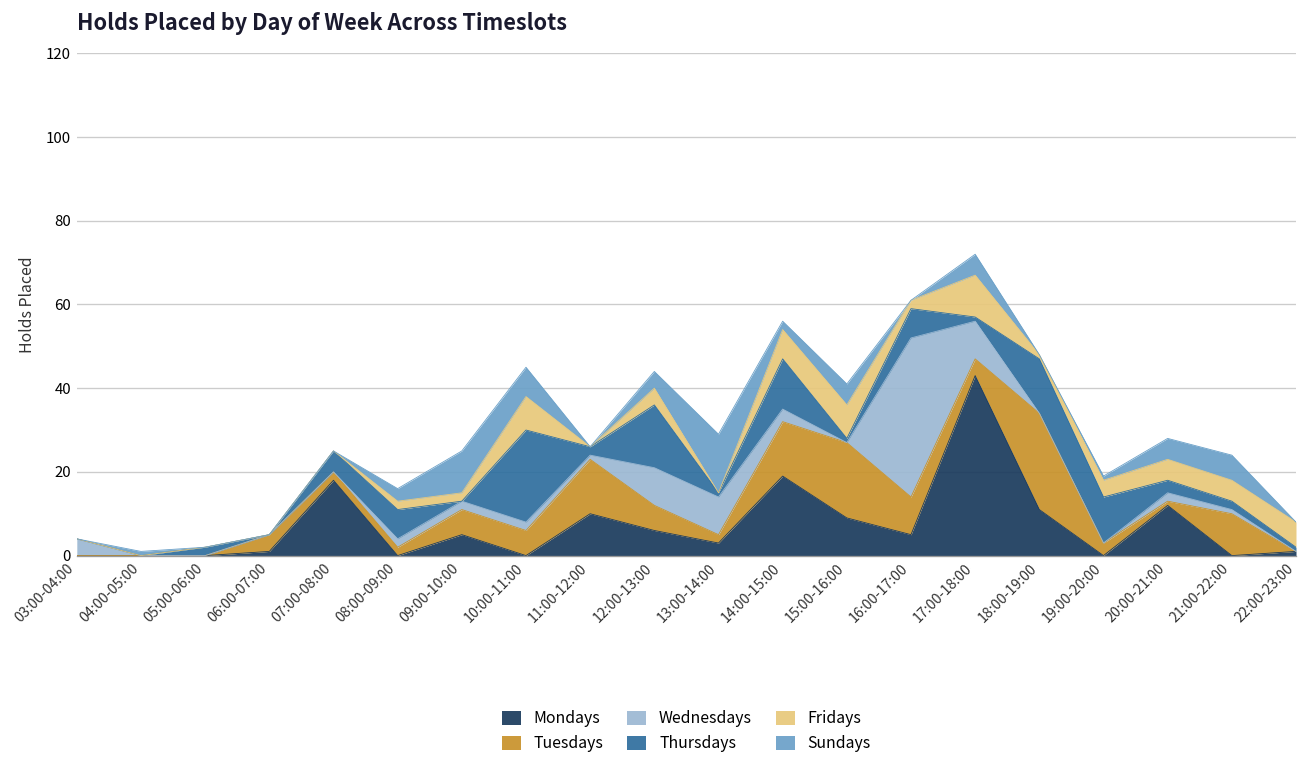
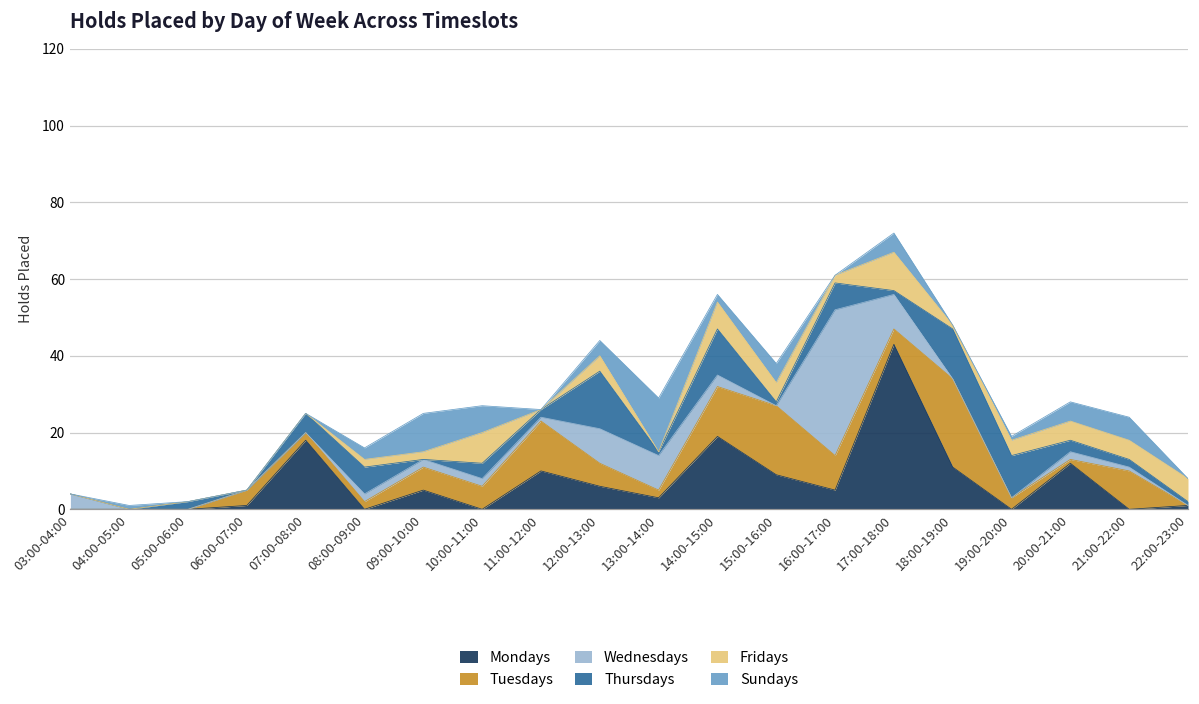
  {
    "Mondays": {
      "06:00-07:00": 1,
      "07:00-08:00": 18,
      "08:00-09:00": 0,
      "09:00-10:00": 5,
      "10:00-11:00": 0,
      "11:00-12:00": 10,
      "12:00-13:00": 6,
      "13:00-14:00": 3,
      "14:00-15:00": 19,
      "15:00-16:00": 9,
      "16:00-17:00": 5,
      "17:00-18:00": 43,
      "18:00-19:00": 11,
      "19:00-20:00": 0,
      "20:00-21:00": 12,
      "21:00-22:00": 0
    },
    "Tuesdays": {
      "08:00-09:00": 2,
      "09:00-10:00": 6,
      "10:00-11:00": 6,
      "11:00-12:00": 13,
      "12:00-13:00": 6,
      "13:00-14:00": 2,
      "14:00-15:00": 13,
      "16:00-17:00": 9,
      "17:00-18:00": 4,
      "20:00-21:00": 1,
      "21:00-22:00": 10
    },
    "Thursdays": {
      "08:00-09:00": 7,
-     "10:00-11:00": 22,
+     "10:00-11:00": 4,
      "12:00-13:00": 15,
      "14:00-15:00": 12,
      "15:00-16:00": 1,
      "16:00-17:00": 7,
      "17:00-18:00": 1,
      "18:00-19:00": 13,
      "19:00-20:00": 11,
      "20:00-21:00": 3,
      "21:00-22:00": 2,
      "22:00-23:00": 1
    },
    "Fridays": {
      "08:00-09:00": 2,
      "09:00-10:00": 2,
      "10:00-11:00": 8,
      "12:00-13:00": 4,
      "14:00-15:00": 7,
-     "15:00-16:00": 8,
+     "15:00-16:00": 5,
      "17:00-18:00": 10,
      "19:00-20:00": 4,
      "20:00-21:00": 5,
      "21:00-22:00": 5
    }
  }
